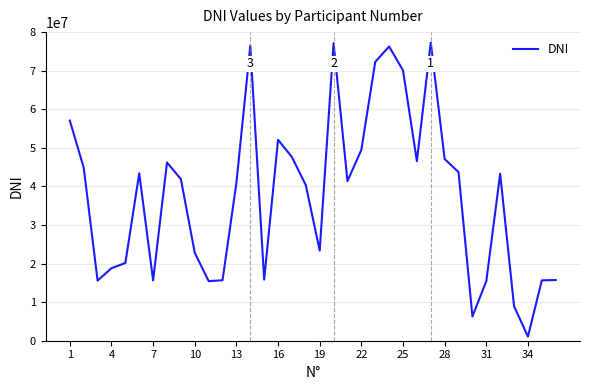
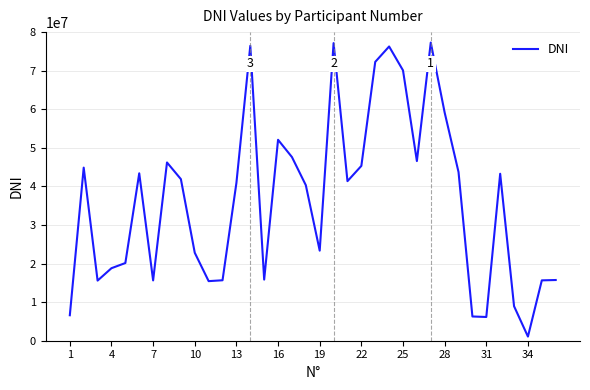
  {
-   "1": 57000000,
+   "1": 7000000,
    "4": 19000000,
    "7": 16000000,
    "10": 23000000,
    "13": 41000000,
    "16": 52000000,
    "19": 23000000,
-   "22": 49000000,
+   "22": 45000000,
    "25": 70000000,
-   "28": 47000000,
-   "31": 15000000,
+   "28": 59000000,
+   "31": 6000000,
    "34": 1000000
  }
